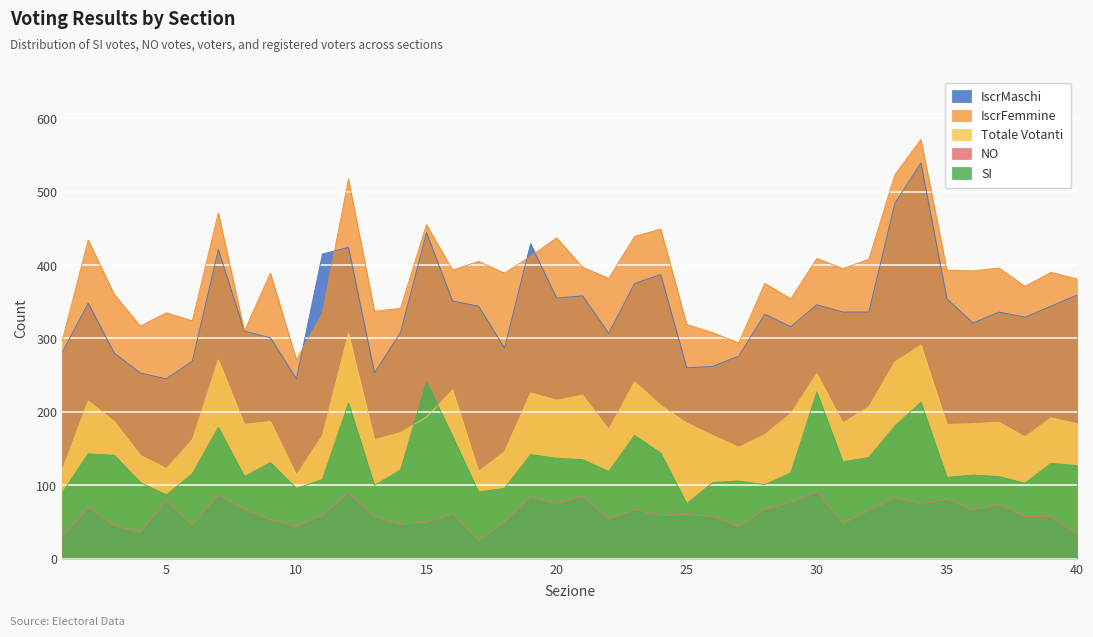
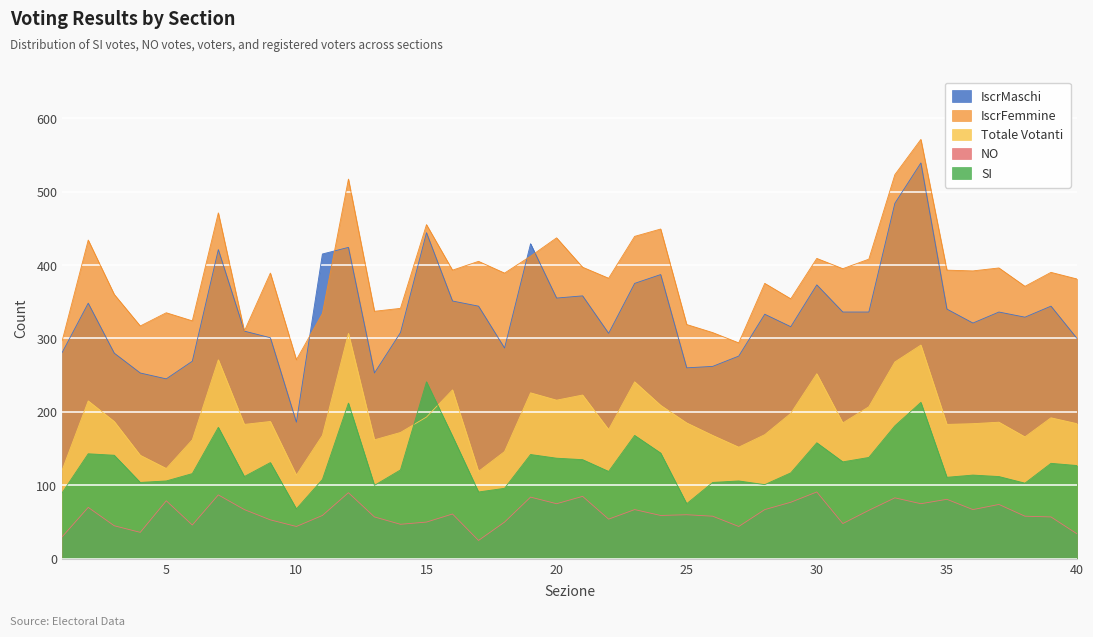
  {
    "IscrMaschi": {
      "5": 250,
-     "10": 250,
+     "10": 190,
      "15": 440,
      "20": 360,
      "25": 260,
-     "30": 350,
-     "35": 350,
-     "40": 360
+     "30": 370,
+     "35": 340,
+     "40": 300
    },
    "NO": {
      "5": 80,
      "10": 40,
      "15": 50,
      "20": 80,
      "25": 60,
      "30": 90,
      "35": 80,
      "40": 30
    },
    "SI": {
-     "5": 90,
-     "10": 100,
+     "5": 110,
+     "10": 70,
      "15": 240,
      "20": 140,
      "25": 80,
-     "30": 230,
+     "30": 160,
      "35": 110,
      "40": 130
    }
  }
